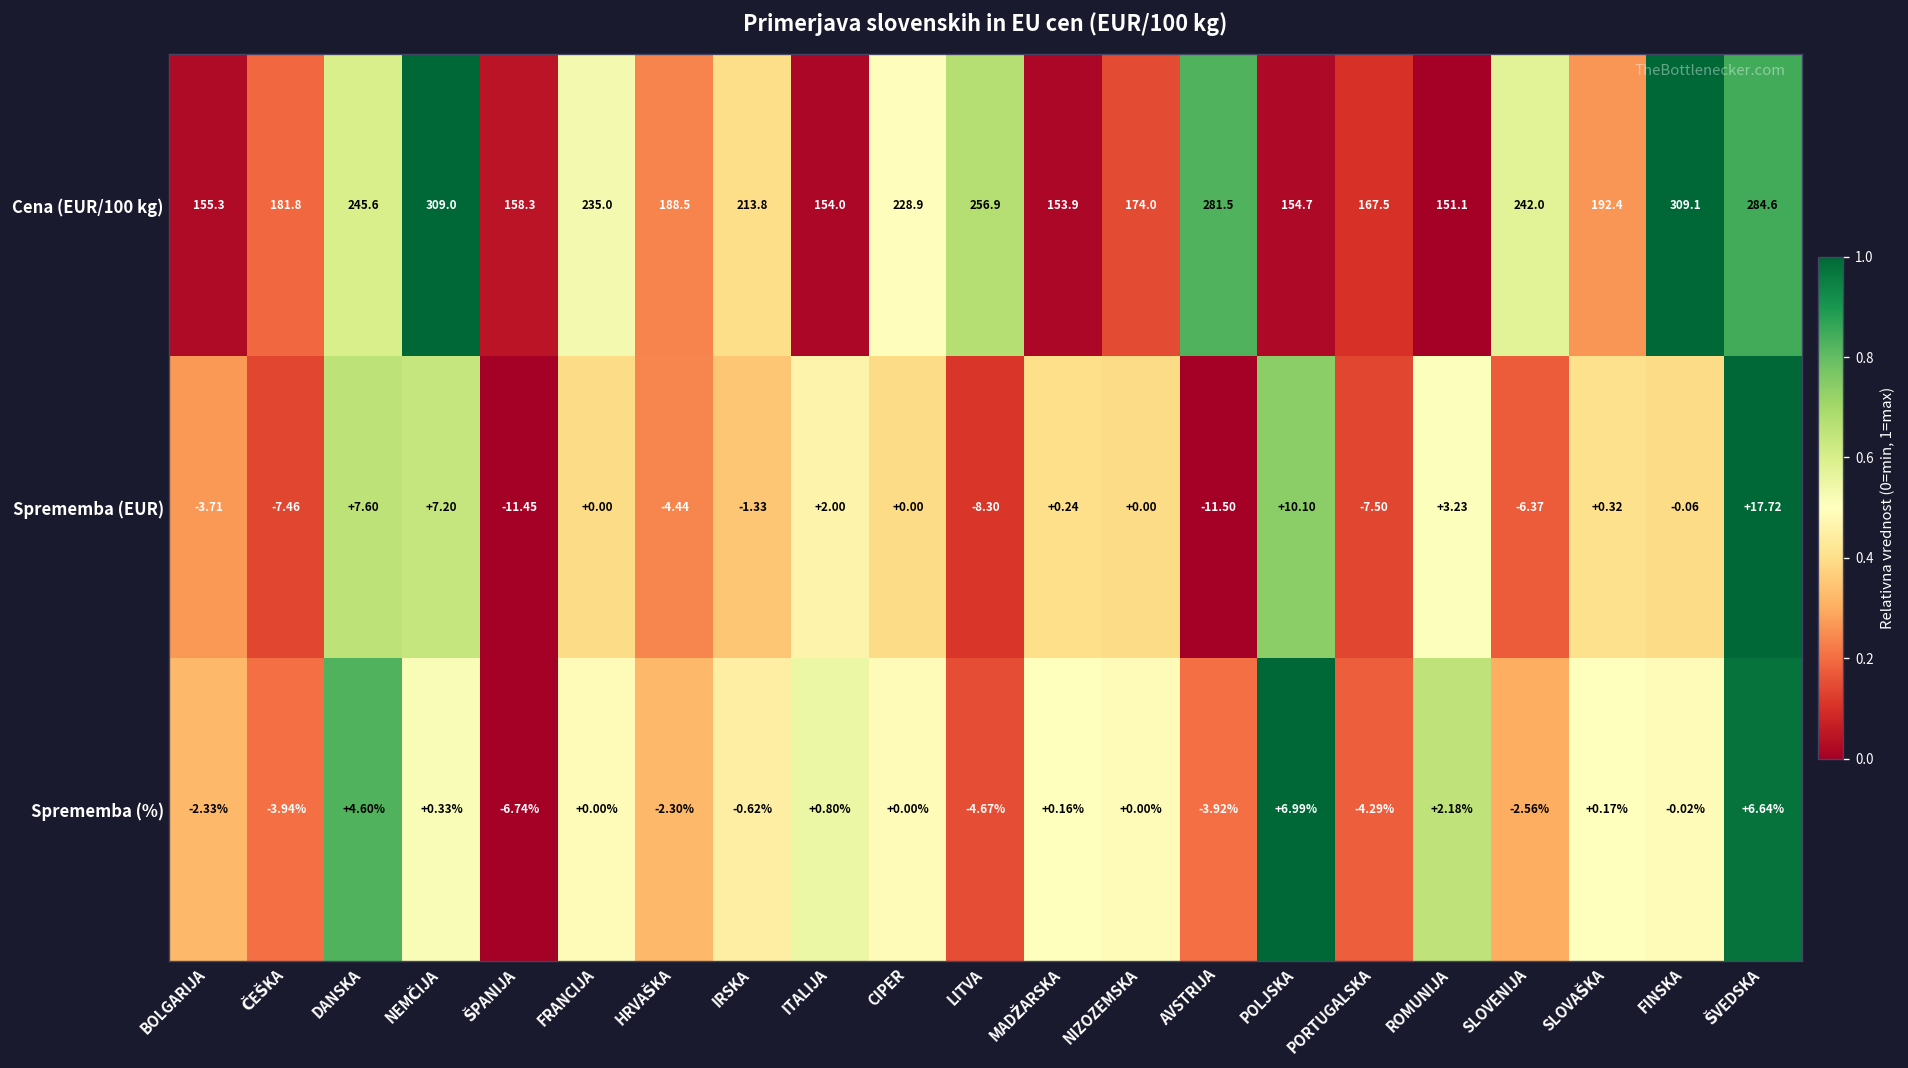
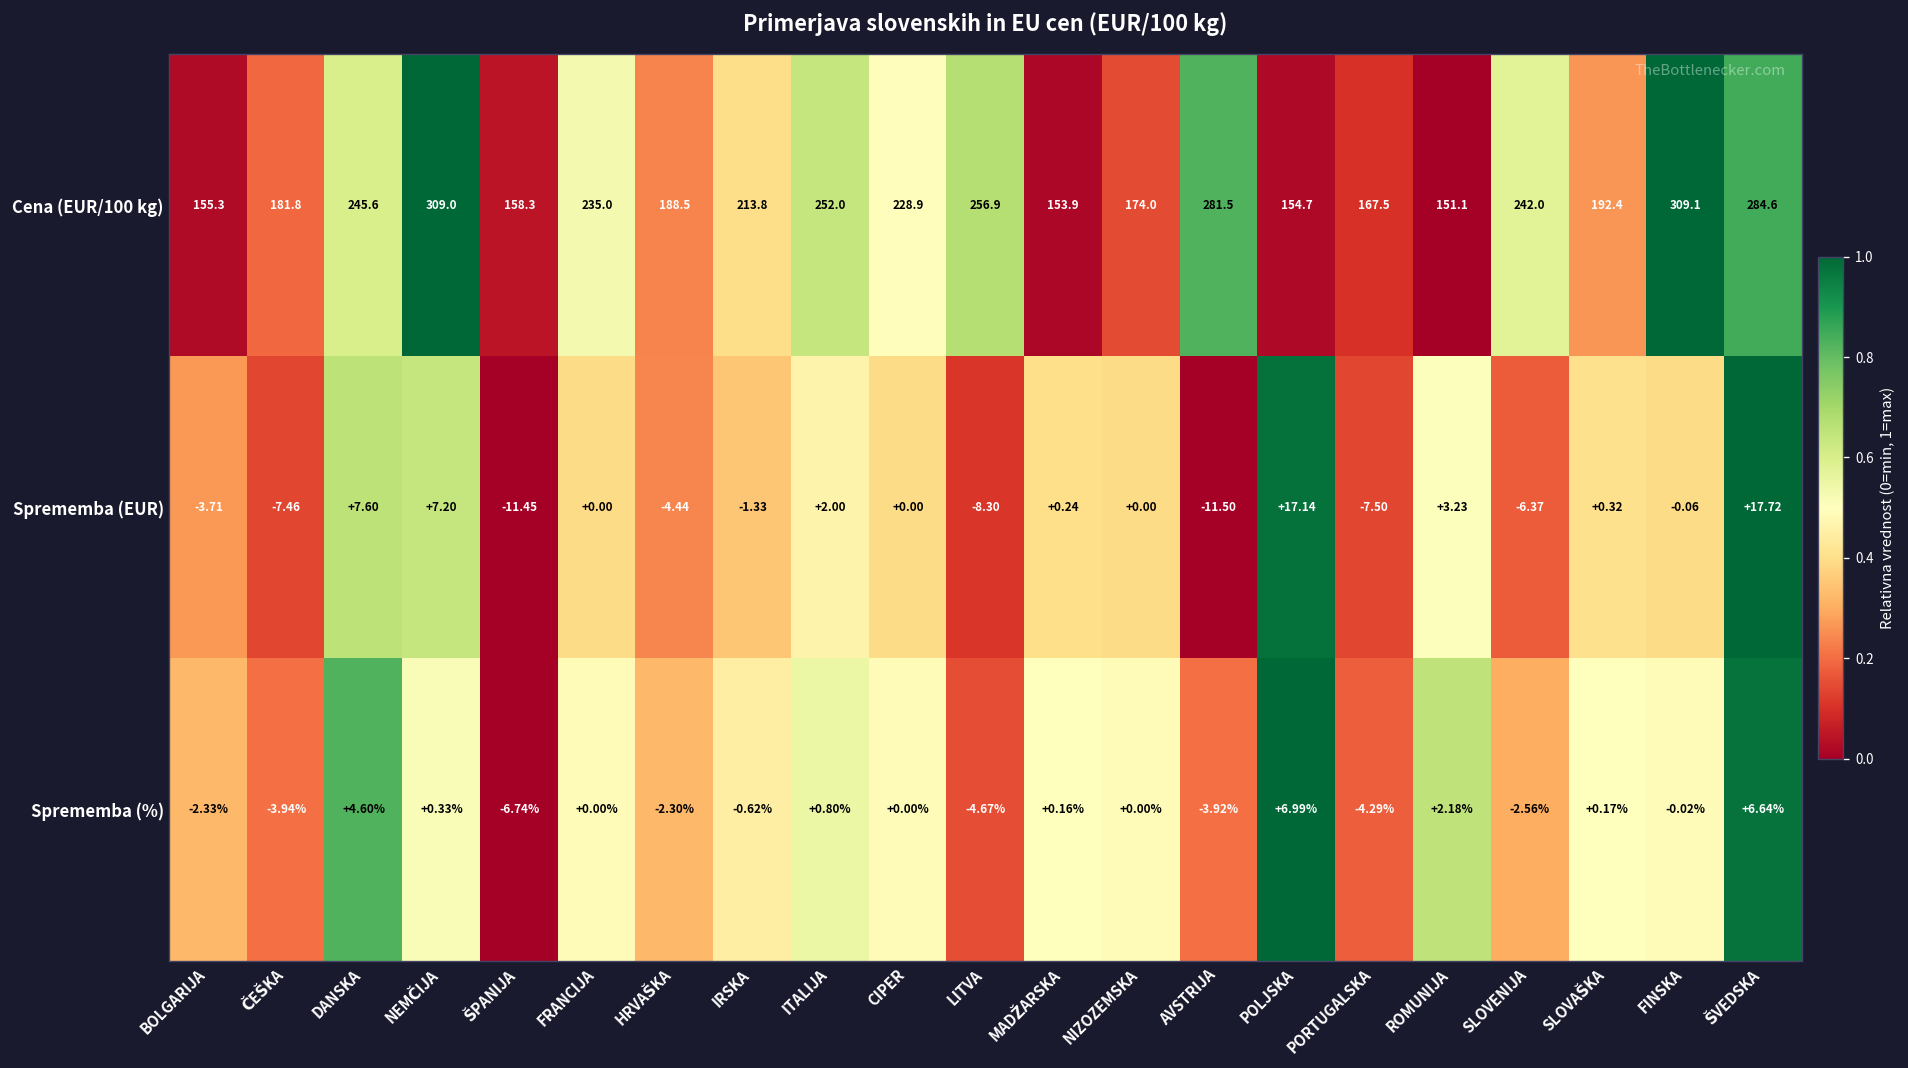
  {
    "Cena (EUR/100 kg)": {
      "BOLGARIJA": "155.3",
      "ČEŠKA": "181.8",
      "DANSKA": "245.6",
      "NEMČIJA": "309.0",
      "ŠPANIJA": "158.3",
      "FRANCIJA": "235.0",
      "HRVAŠKA": "188.5",
      "IRSKA": "213.8",
-     "ITALIJA": "154.0",
+     "ITALIJA": "252.0",
      "CIPER": "228.9",
      "LITVA": "256.9",
      "MADŽARSKA": "153.9",
      "NIZOZEMSKA": "174.0",
      "AVSTRIJA": "281.5",
      "POLJSKA": "154.7",
      "PORTUGALSKA": "167.5",
      "ROMUNIJA": "151.1",
      "SLOVENIJA": "242.0",
      "SLOVAŠKA": "192.4",
      "ŠVEDSKA": "284.6"
    },
    "Sprememba (EUR)": {
      "BOLGARIJA": "-3.71",
      "ČEŠKA": "-7.46",
      "DANSKA": "+7.60",
      "NEMČIJA": "+7.20",
      "ŠPANIJA": "-11.45",
      "FRANCIJA": "+0.00",
      "HRVAŠKA": "-4.44",
      "IRSKA": "-1.33",
      "ITALIJA": "+2.00",
      "CIPER": "+0.00",
      "LITVA": "-8.30",
      "MADŽARSKA": "+0.24",
      "NIZOZEMSKA": "+0.00",
      "AVSTRIJA": "-11.50",
-     "POLJSKA": "+10.10",
+     "POLJSKA": "+17.14",
      "PORTUGALSKA": "-7.50",
      "ROMUNIJA": "+3.23",
      "SLOVENIJA": "-6.37",
      "SLOVAŠKA": "+0.32",
      "FINSKA": "-0.06",
      "ŠVEDSKA": "+17.72"
    },
    "Sprememba (%)": {
      "BOLGARIJA": "-2.33%",
      "ČEŠKA": "-3.94%",
      "DANSKA": "+4.60%",
      "NEMČIJA": "+0.33%",
      "ŠPANIJA": "-6.74%",
      "FRANCIJA": "+0.00%",
      "HRVAŠKA": "-2.30%",
      "IRSKA": "-0.62%",
      "ITALIJA": "+0.80%",
      "CIPER": "+0.00%",
      "LITVA": "-4.67%",
      "MADŽARSKA": "+0.16%",
      "NIZOZEMSKA": "+0.00%",
      "AVSTRIJA": "-3.92%",
      "POLJSKA": "+6.99%",
      "PORTUGALSKA": "-4.29%",
      "ROMUNIJA": "+2.18%",
      "SLOVENIJA": "-2.56%",
      "SLOVAŠKA": "+0.17%",
      "FINSKA": "-0.02%",
      "ŠVEDSKA": "+6.64%"
    }
  }
